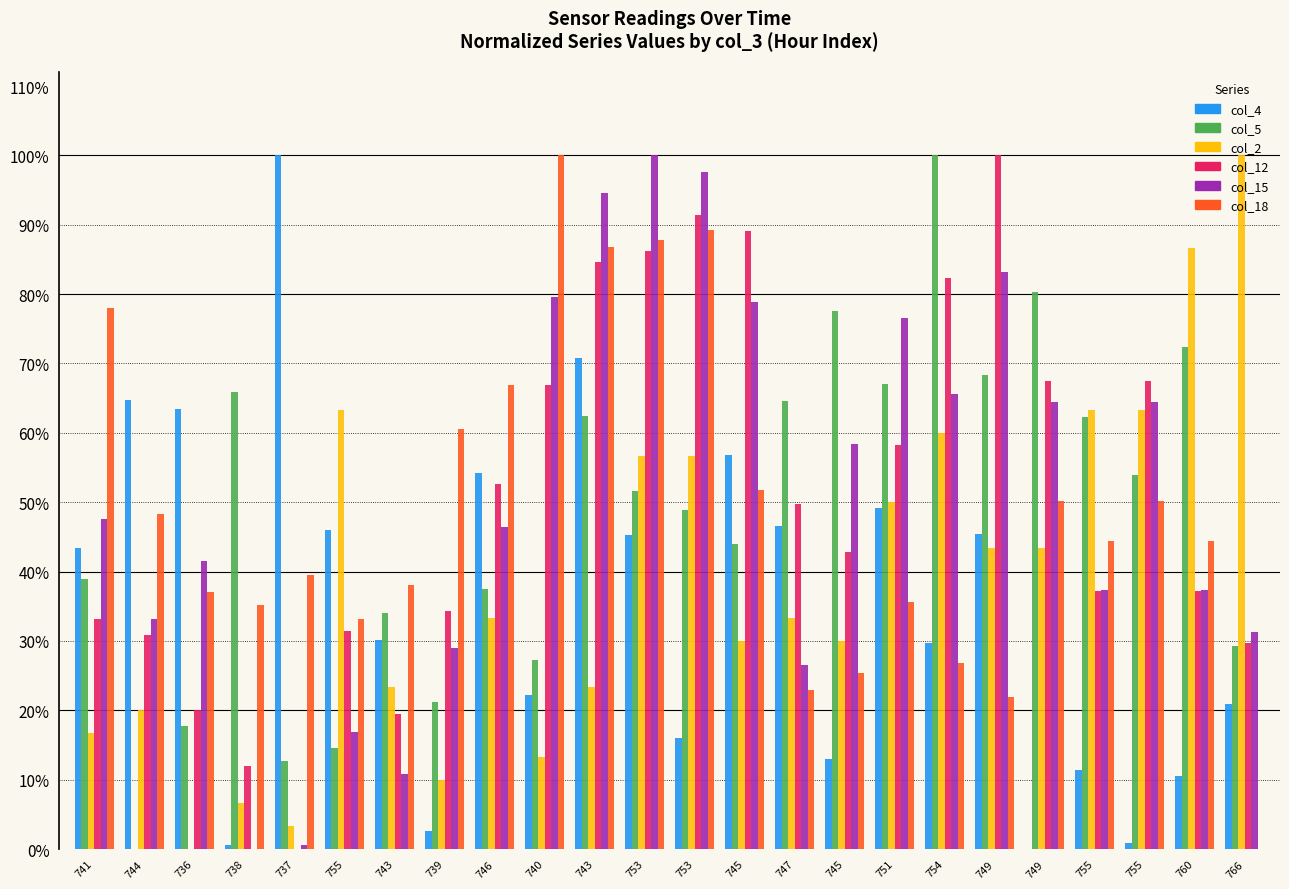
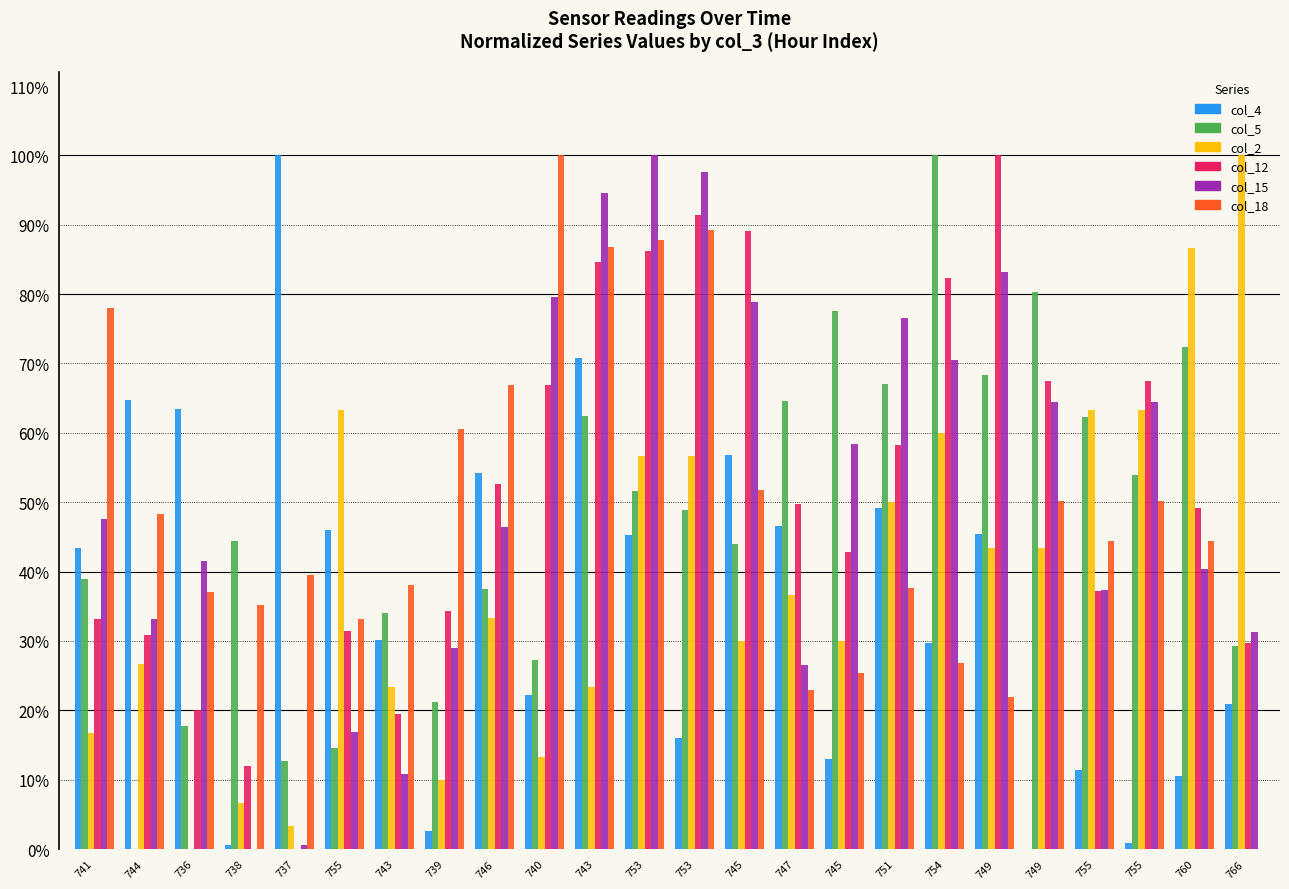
  {
    "col_4": {
      "741": "43%",
      "744": "65%",
      "736": "63%",
      "738": "1%",
      "737": "100%",
      "739": "3%",
      "746": "54%",
      "740": "22%",
      "747": "47%",
      "751": "49%",
      "754": "30%",
      "760": "10%",
      "766": "21%"
    },
    "col_5": {
      "741": "39%",
      "744": "0%",
      "736": "18%",
-     "738": "66%",
+     "738": "44%",
      "737": "13%",
      "739": "21%",
      "746": "38%",
      "740": "27%",
      "747": "65%",
      "751": "67%",
      "754": "100%",
      "760": "72%",
      "766": "29%"
    },
    "col_2": {
      "741": "17%",
-     "744": "20%",
+     "744": "27%",
      "736": "0%",
      "738": "7%",
      "737": "3%",
      "739": "10%",
      "746": "33%",
      "740": "13%",
-     "747": "33%",
+     "747": "37%",
      "751": "50%",
      "754": "60%",
      "760": "87%",
      "766": "100%"
    },
    "col_12": {
      "741": "33%",
      "744": "31%",
      "736": "20%",
      "738": "12%",
      "737": "0%",
      "739": "34%",
      "746": "53%",
      "740": "67%",
      "747": "50%",
      "751": "58%",
      "754": "82%",
-     "760": "37%",
+     "760": "49%",
      "766": "30%"
    },
    "col_15": {
      "741": "48%",
      "744": "33%",
      "736": "42%",
      "738": "0%",
      "737": "1%",
      "739": "29%",
      "746": "46%",
      "740": "80%",
      "747": "27%",
      "751": "77%",
-     "754": "66%",
-     "760": "37%",
+     "754": "70%",
+     "760": "40%",
      "766": "31%"
    },
    "col_18": {
      "741": "78%",
      "744": "48%",
      "736": "37%",
      "738": "35%",
      "737": "40%",
      "739": "60%",
      "746": "67%",
      "740": "100%",
      "747": "23%",
-     "751": "36%",
+     "751": "38%",
      "754": "27%",
      "760": "44%",
      "766": "0%"
    }
  }
